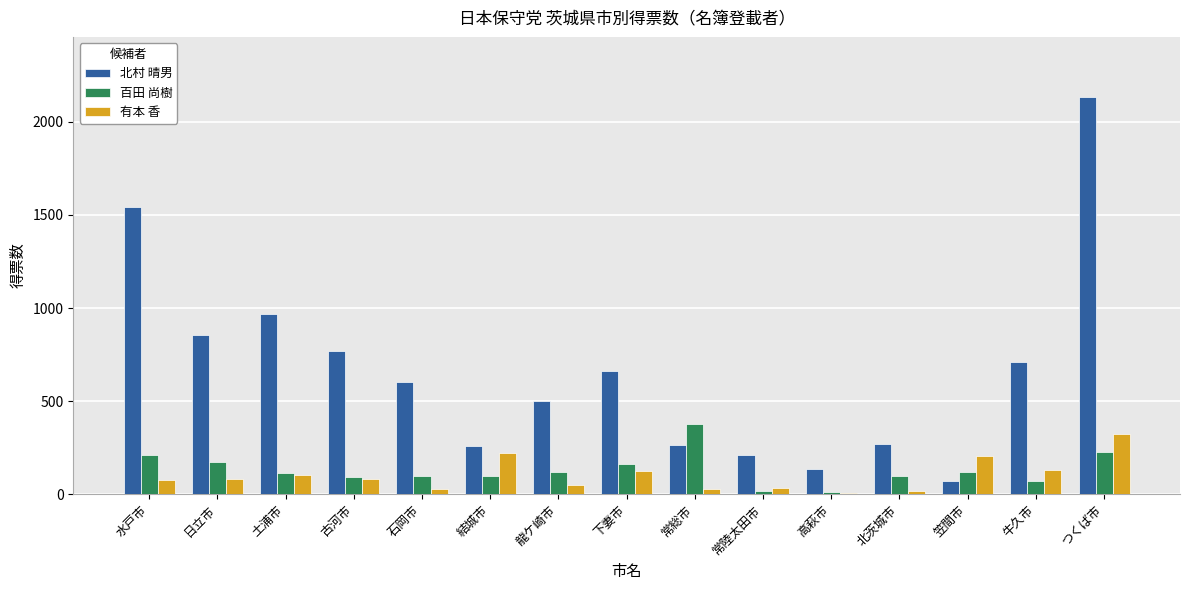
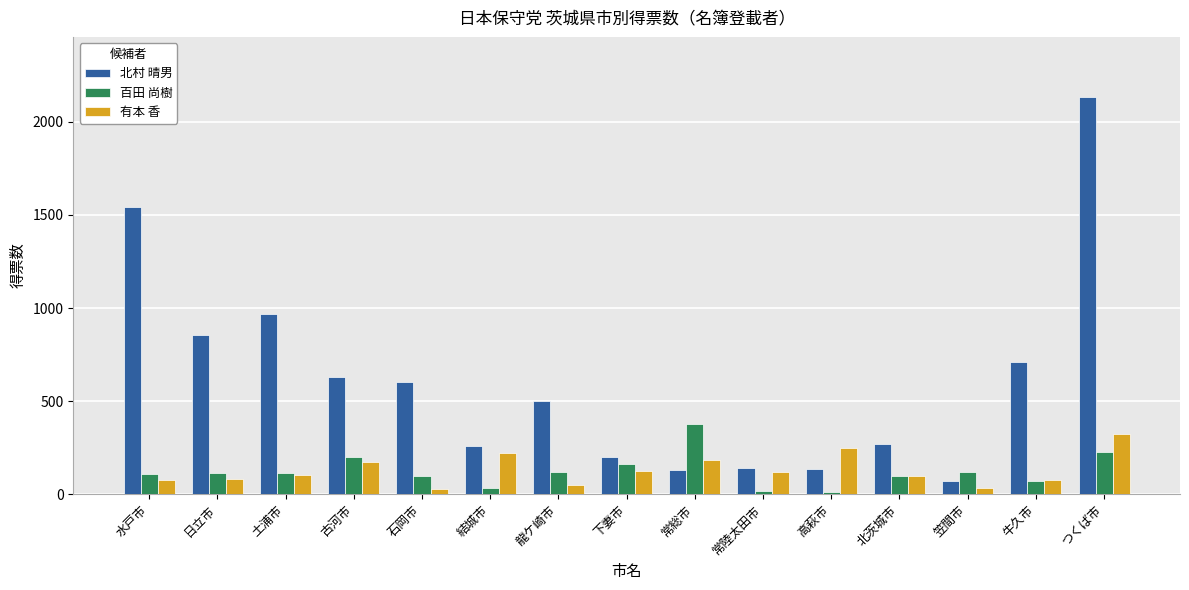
  {
    "北村 晴男": {
      "水戸市": 1540,
      "日立市": 860,
      "土浦市": 970,
-     "古河市": 770,
+     "古河市": 630,
      "石岡市": 600,
      "結城市": 260,
      "龍ケ崎市": 500,
-     "下妻市": 660,
-     "常総市": 270,
-     "常陸太田市": 210,
+     "下妻市": 200,
+     "常総市": 130,
+     "常陸太田市": 140,
      "高萩市": 140,
      "北茨城市": 270,
      "笠間市": 70,
      "牛久市": 710,
      "つくば市": 2140
    },
    "百田 尚樹": {
-     "水戸市": 210,
-     "日立市": 170,
+     "水戸市": 110,
+     "日立市": 110,
      "土浦市": 110,
-     "古河市": 100,
+     "古河市": 200,
      "石岡市": 100,
-     "結城市": 100,
+     "結城市": 30,
      "龍ケ崎市": 120,
      "下妻市": 160,
      "常総市": 380,
      "常陸太田市": 20,
      "北茨城市": 100,
      "笠間市": 120,
      "牛久市": 70,
      "つくば市": 230
    },
    "有本 香": {
      "水戸市": 80,
      "日立市": 80,
      "土浦市": 100,
-     "古河市": 80,
+     "古河市": 180,
      "石岡市": 30,
      "結城市": 220,
      "龍ケ崎市": 50,
      "下妻市": 120,
-     "常総市": 30,
-     "常陸太田市": 30,
-     "高萩市": 10,
-     "北茨城市": 20,
-     "笠間市": 210,
-     "牛久市": 130,
+     "常総市": 180,
+     "常陸太田市": 120,
+     "高萩市": 250,
+     "北茨城市": 100,
+     "笠間市": 40,
+     "牛久市": 80,
      "つくば市": 330
    }
  }
